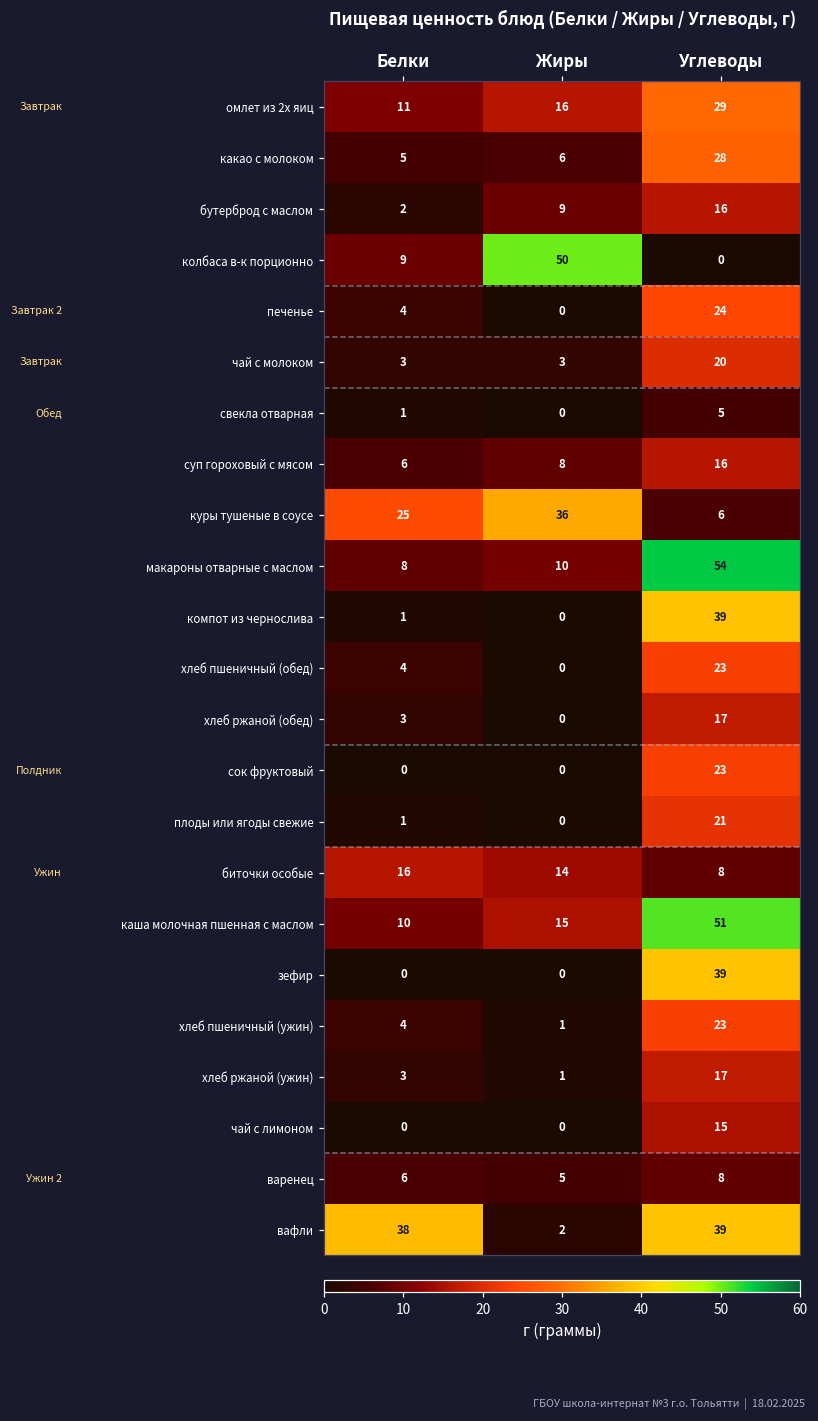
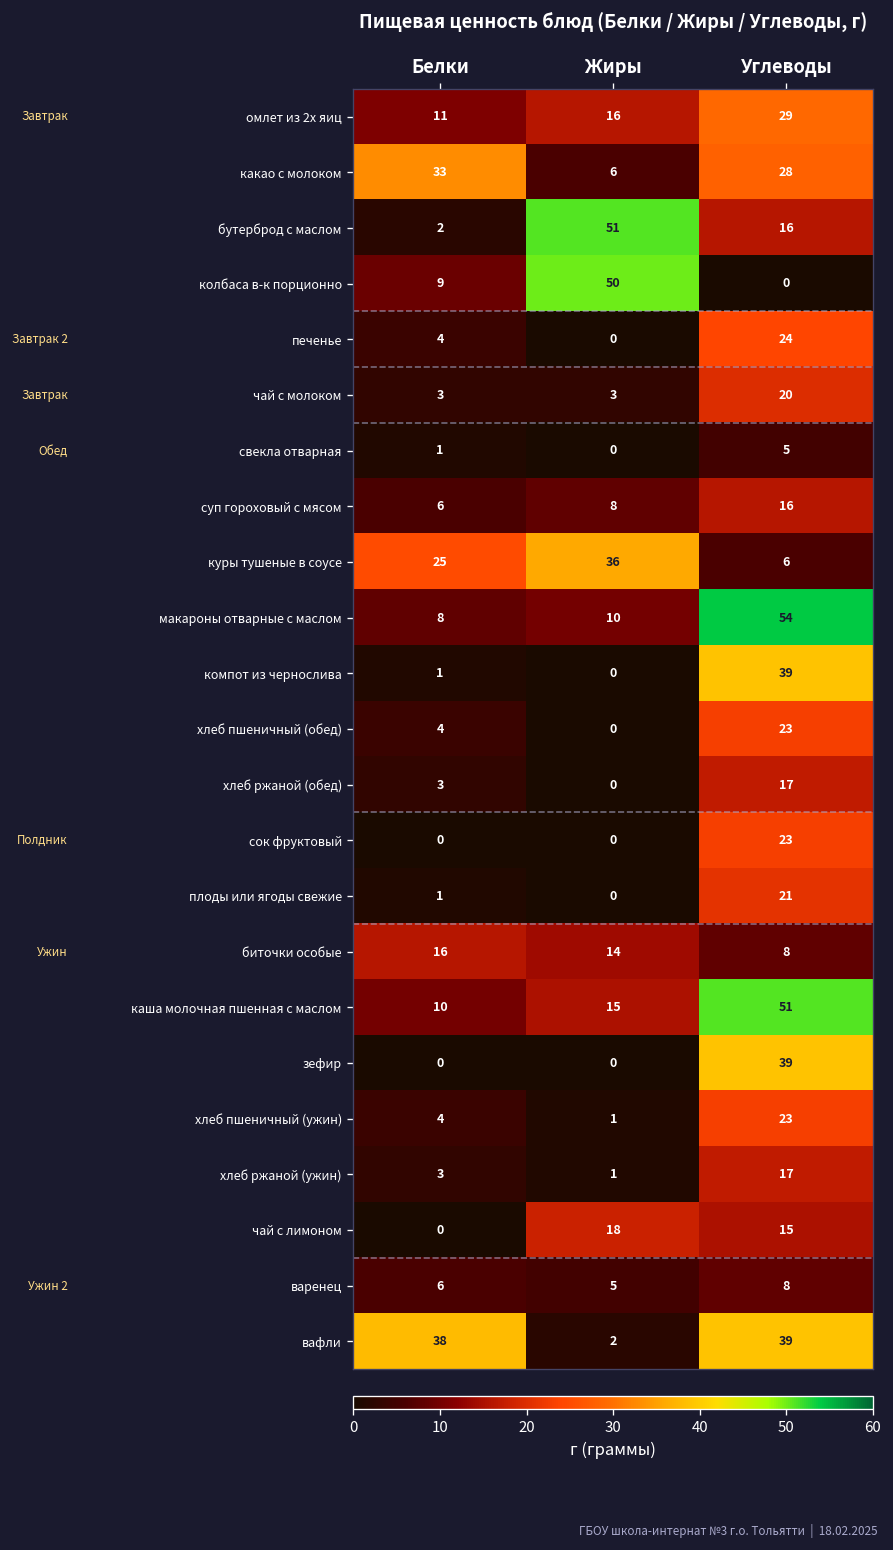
  {
    "омлет из 2х яиц": {
      "Белки": 11,
      "Жиры": 16,
      "Углеводы": 29
    },
    "какао с молоком": {
-     "Белки": 5,
+     "Белки": 33,
      "Жиры": 6,
      "Углеводы": 28
    },
    "бутерброд с маслом": {
      "Белки": 2,
-     "Жиры": 9,
+     "Жиры": 51,
      "Углеводы": 16
    },
    "колбаса в-к порционно": {
      "Белки": 9,
      "Жиры": 50,
      "Углеводы": 0
    },
    "печенье": {
      "Белки": 4,
      "Жиры": 0,
      "Углеводы": 24
    },
    "чай с молоком": {
      "Белки": 3,
      "Жиры": 3,
      "Углеводы": 20
    },
    "свекла отварная": {
      "Белки": 1,
      "Жиры": 0,
      "Углеводы": 5
    },
    "суп гороховый с мясом": {
      "Белки": 6,
      "Жиры": 8,
      "Углеводы": 16
    },
    "куры тушеные в соусе": {
      "Белки": 25,
      "Жиры": 36,
      "Углеводы": 6
    },
    "макароны отварные с маслом": {
      "Белки": 8,
      "Жиры": 10,
      "Углеводы": 54
    },
    "компот из чернослива": {
      "Белки": 1,
      "Жиры": 0,
      "Углеводы": 39
    },
    "хлеб пшеничный (обед)": {
      "Белки": 4,
      "Жиры": 0,
      "Углеводы": 23
    },
    "хлеб ржаной (обед)": {
      "Белки": 3,
      "Жиры": 0,
      "Углеводы": 17
    },
    "сок фруктовый": {
      "Белки": 0,
      "Жиры": 0,
      "Углеводы": 23
    },
    "плоды или ягоды свежие": {
      "Белки": 1,
      "Жиры": 0,
      "Углеводы": 21
    },
    "биточки особые": {
      "Белки": 16,
      "Жиры": 14,
      "Углеводы": 8
    },
    "каша молочная пшенная с маслом": {
      "Белки": 10,
      "Жиры": 15,
      "Углеводы": 51
    },
    "зефир": {
      "Белки": 0,
      "Жиры": 0,
      "Углеводы": 39
    },
    "хлеб пшеничный (ужин)": {
      "Белки": 4,
      "Жиры": 1,
      "Углеводы": 23
    },
    "хлеб ржаной (ужин)": {
      "Белки": 3,
      "Жиры": 1,
      "Углеводы": 17
    },
    "чай с лимоном": {
      "Белки": 0,
-     "Жиры": 0,
+     "Жиры": 18,
      "Углеводы": 15
    },
    "варенец": {
      "Белки": 6,
      "Жиры": 5,
      "Углеводы": 8
    },
    "вафли": {
      "Белки": 38,
      "Жиры": 2,
      "Углеводы": 39
    }
  }
